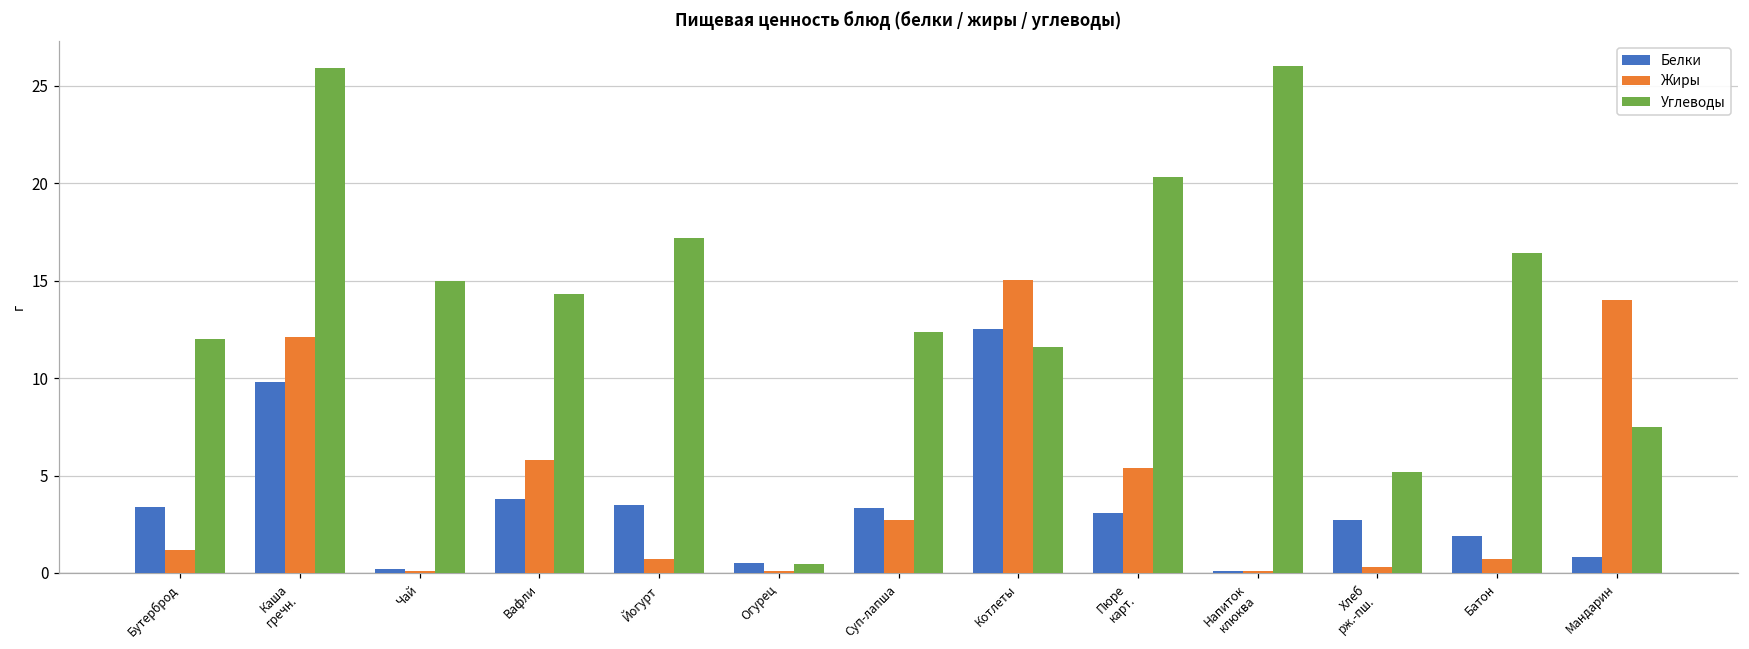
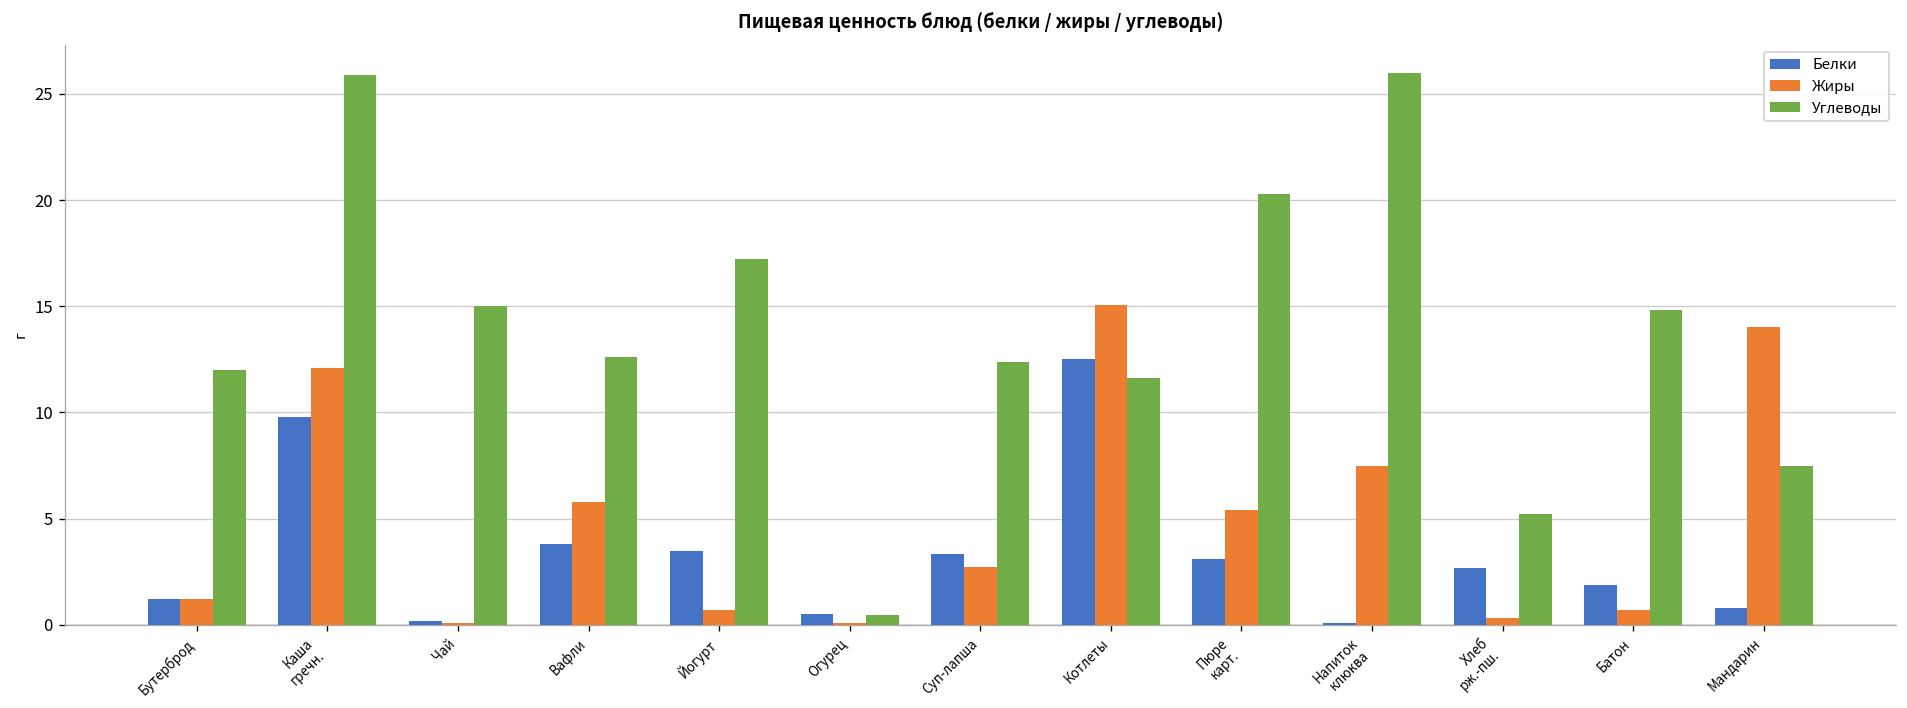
  {
    "Белки": {
-     "Бутерброд": 3.4,
+     "Бутерброд": 1.2,
      "Каша гречн.": 9.8,
      "Чай": 0.2,
      "Вафли": 3.8,
      "Йогурт": 3.5,
      "Огурец": 0.5,
      "Суп-лапша": 3.3,
      "Котлеты": 12.5,
      "Пюре карт.": 3.1,
      "Хлеб рж.-пш.": 2.7,
      "Батон": 1.9,
      "Мандарин": 0.8
    },
    "Жиры": {
      "Бутерброд": 1.2,
      "Каша гречн.": 12.1,
      "Вафли": 5.8,
      "Йогурт": 0.7,
      "Суп-лапша": 2.7,
      "Котлеты": 15.1,
      "Пюре карт.": 5.4,
-     "Напиток клюква": 0.1,
+     "Напиток клюква": 7.5,
      "Хлеб рж.-пш.": 0.3,
      "Батон": 0.7,
      "Мандарин": 14.0
    },
    "Углеводы": {
      "Бутерброд": 12.0,
      "Каша гречн.": 25.9,
      "Чай": 15.0,
-     "Вафли": 14.3,
+     "Вафли": 12.6,
      "Йогурт": 17.2,
      "Огурец": 0.5,
      "Суп-лапша": 12.4,
      "Котлеты": 11.6,
      "Пюре карт.": 20.3,
      "Напиток клюква": 26.0,
      "Хлеб рж.-пш.": 5.2,
-     "Батон": 16.4,
+     "Батон": 14.8,
      "Мандарин": 7.5
    }
  }
